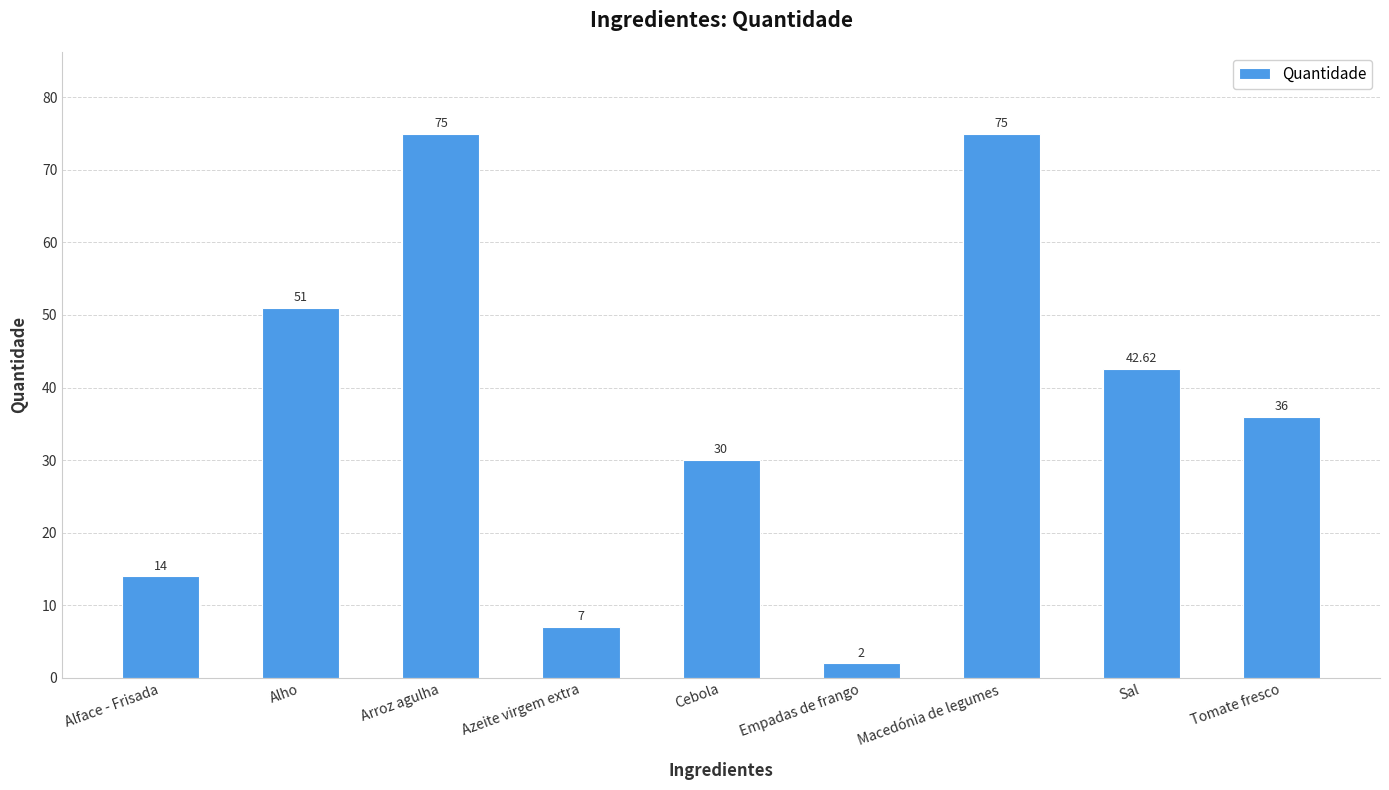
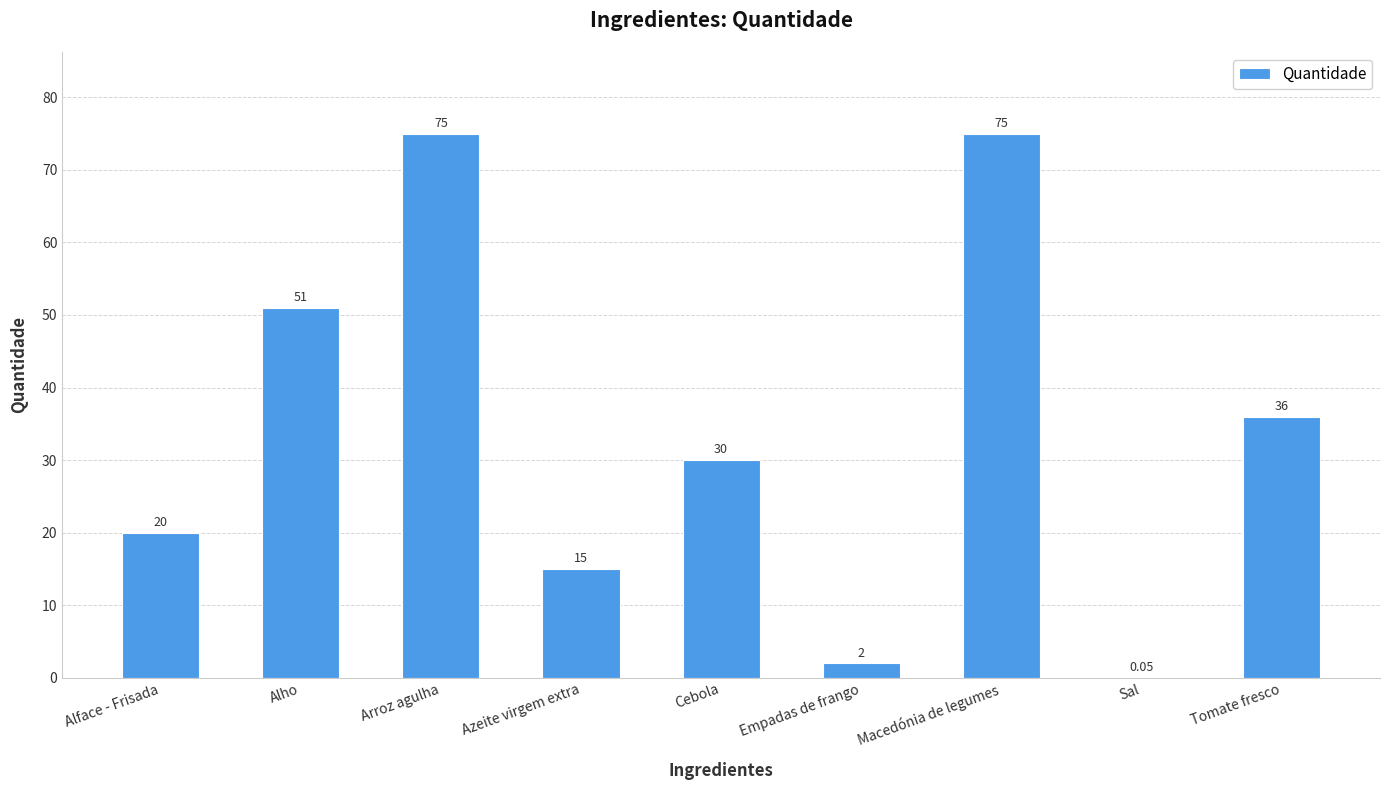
  {
-   "Alface - Frisada": 14,
+   "Alface - Frisada": 20,
    "Alho": 51,
    "Arroz agulha": 75,
-   "Azeite virgem extra": 7,
+   "Azeite virgem extra": 15,
    "Cebola": 30,
    "Empadas de frango": 2,
    "Macedónia de legumes": 75,
-   "Sal": 42.62,
+   "Sal": 0.05,
    "Tomate fresco": 36
  }
